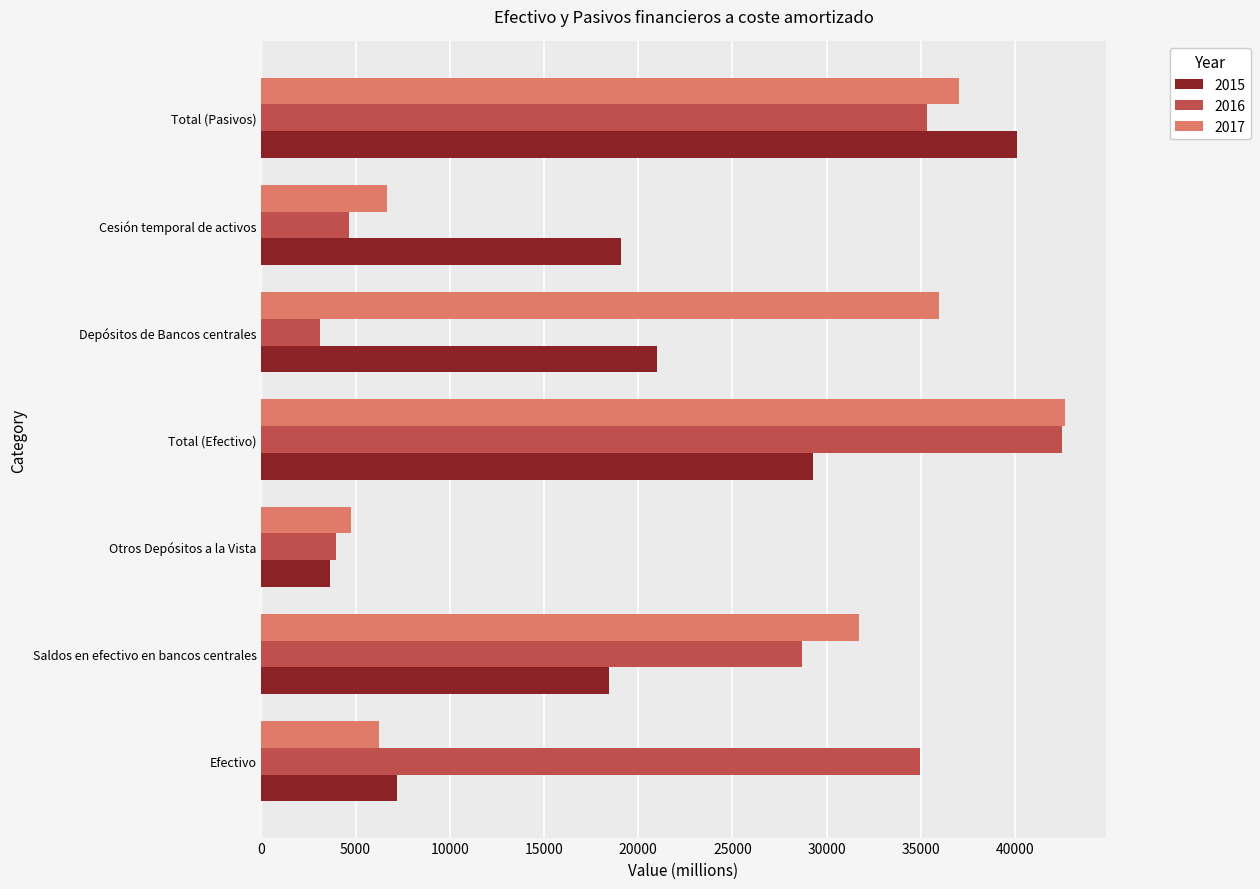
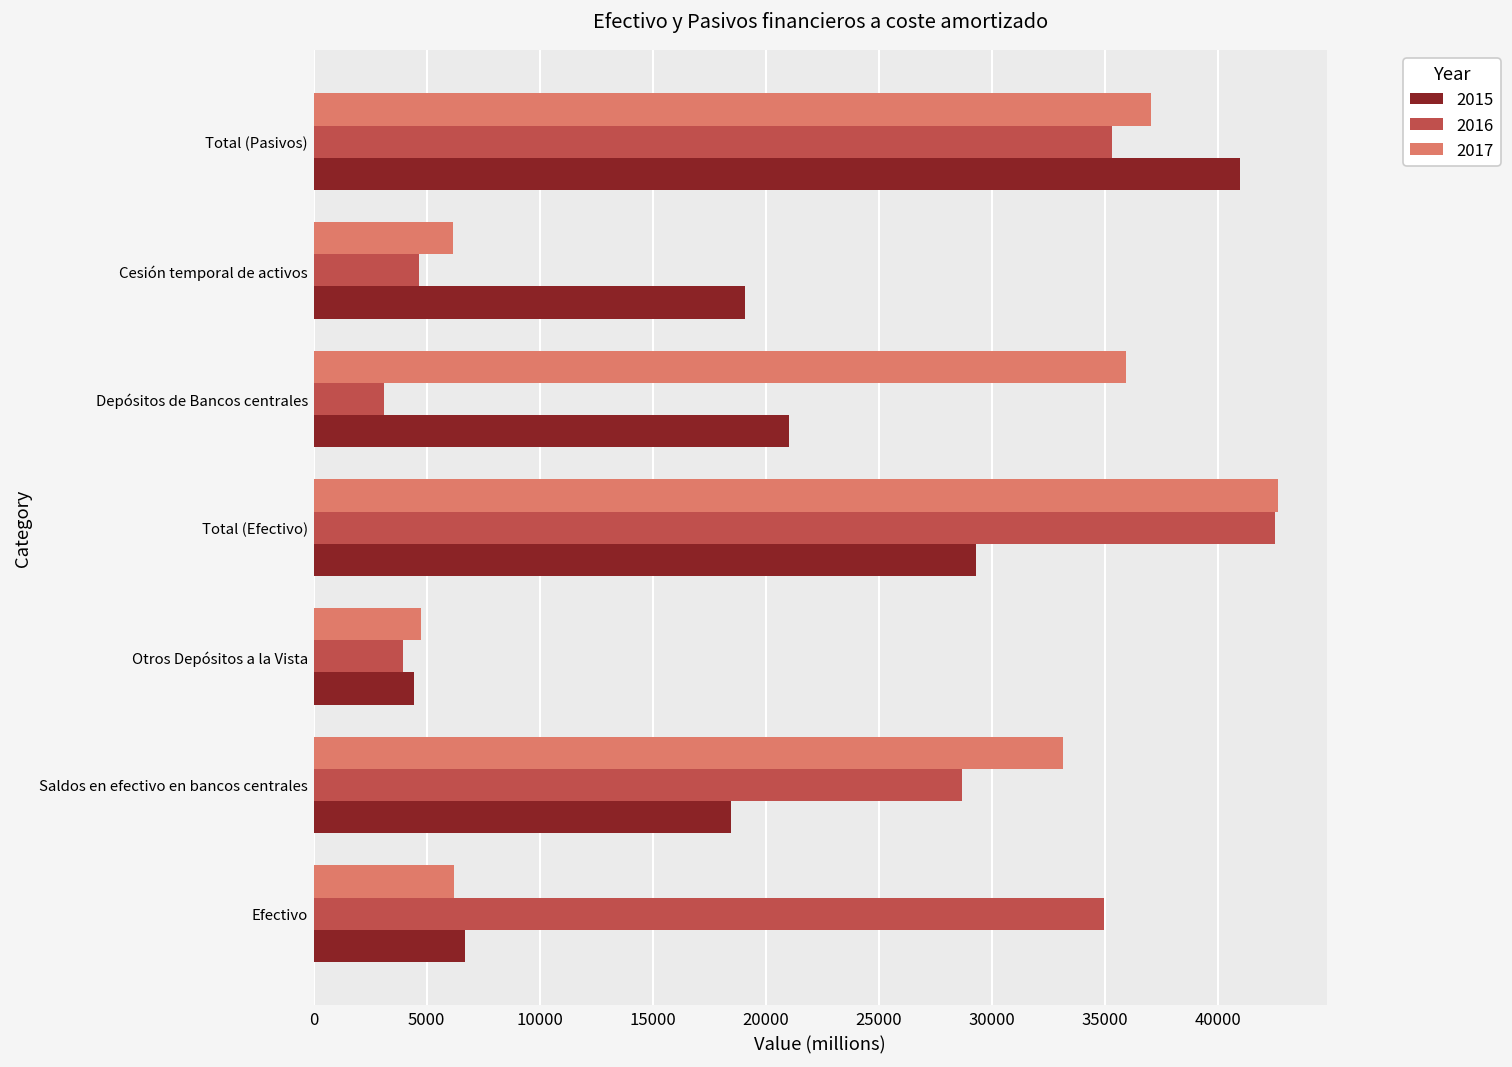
  {
    "2015": {
-     "Total (Pasivos)": 40100,
+     "Total (Pasivos)": 41000,
      "Cesión temporal de activos": 19100,
      "Depósitos de Bancos centrales": 21000,
      "Total (Efectivo)": 29300,
-     "Otros Depósitos a la Vista": 3600,
+     "Otros Depósitos a la Vista": 4400,
      "Saldos en efectivo en bancos centrales": 18400,
-     "Efectivo": 7200
+     "Efectivo": 6700
    },
    "2016": {
      "Total (Pasivos)": 35300,
      "Cesión temporal de activos": 4600,
      "Depósitos de Bancos centrales": 3100,
      "Total (Efectivo)": 42500,
      "Otros Depósitos a la Vista": 4000,
      "Saldos en efectivo en bancos centrales": 28700,
      "Efectivo": 35000
    },
    "2017": {
      "Total (Pasivos)": 37100,
-     "Cesión temporal de activos": 6600,
+     "Cesión temporal de activos": 6200,
      "Depósitos de Bancos centrales": 35900,
      "Total (Efectivo)": 42700,
      "Otros Depósitos a la Vista": 4700,
-     "Saldos en efectivo en bancos centrales": 31700,
+     "Saldos en efectivo en bancos centrales": 33100,
      "Efectivo": 6200
    }
  }
